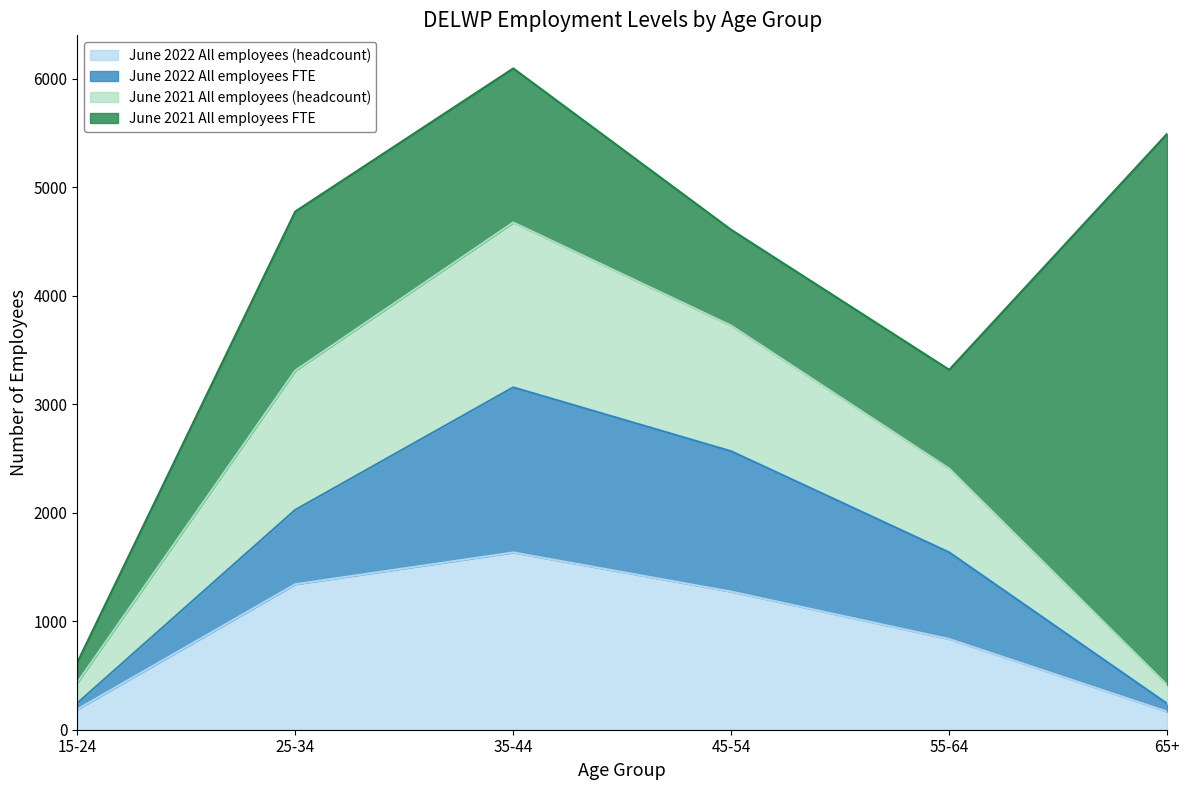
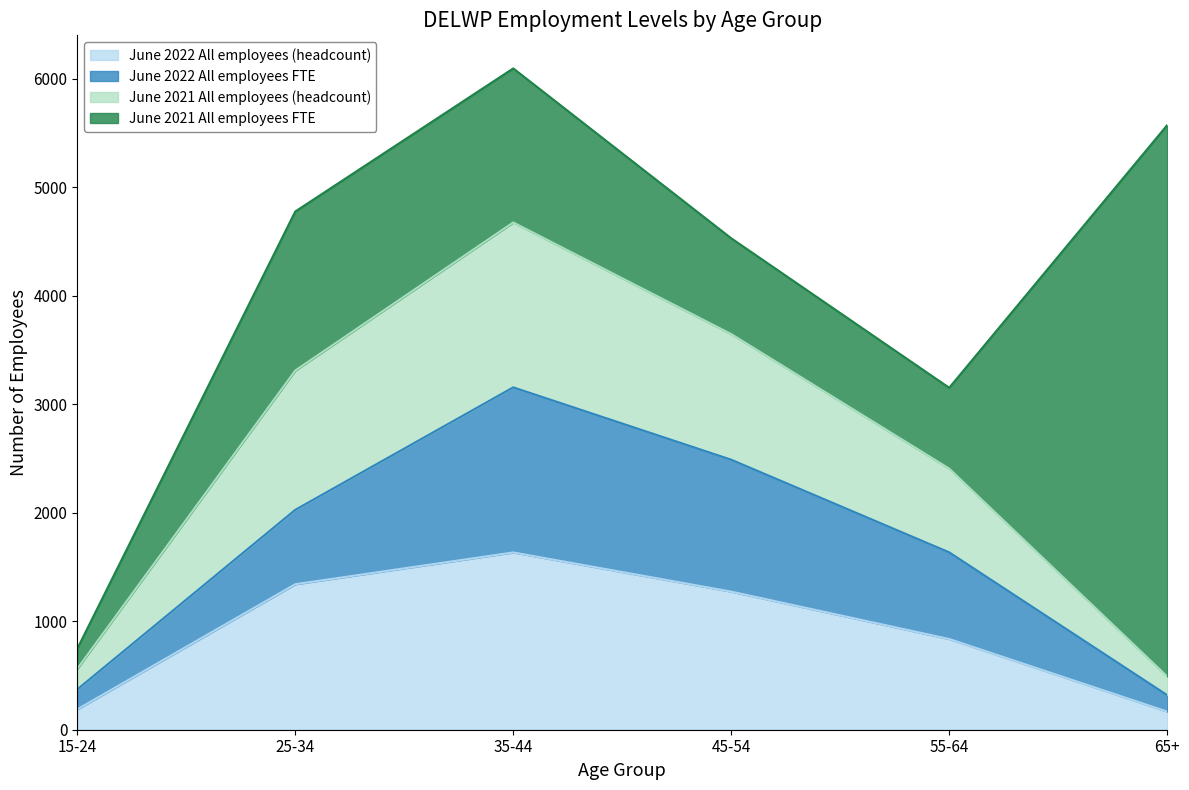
  {
    "June 2022 All employees FTE": {
-     "15-24": 60,
+     "15-24": 180,
      "25-34": 690,
      "35-44": 1520,
-     "45-54": 1290,
+     "45-54": 1220,
      "55-64": 800,
-     "65+": 70
+     "65+": 150
    },
    "June 2021 All employees FTE": {
      "15-24": 190,
      "25-34": 1470,
      "35-44": 1420,
      "45-54": 880,
-     "55-64": 910,
+     "55-64": 750,
      "65+": 5080
    }
  }
